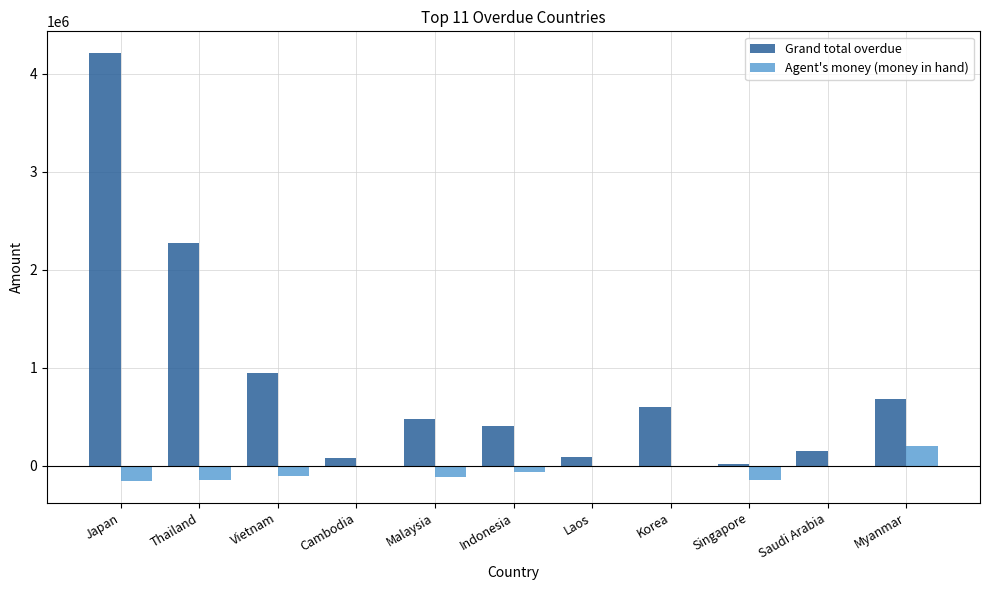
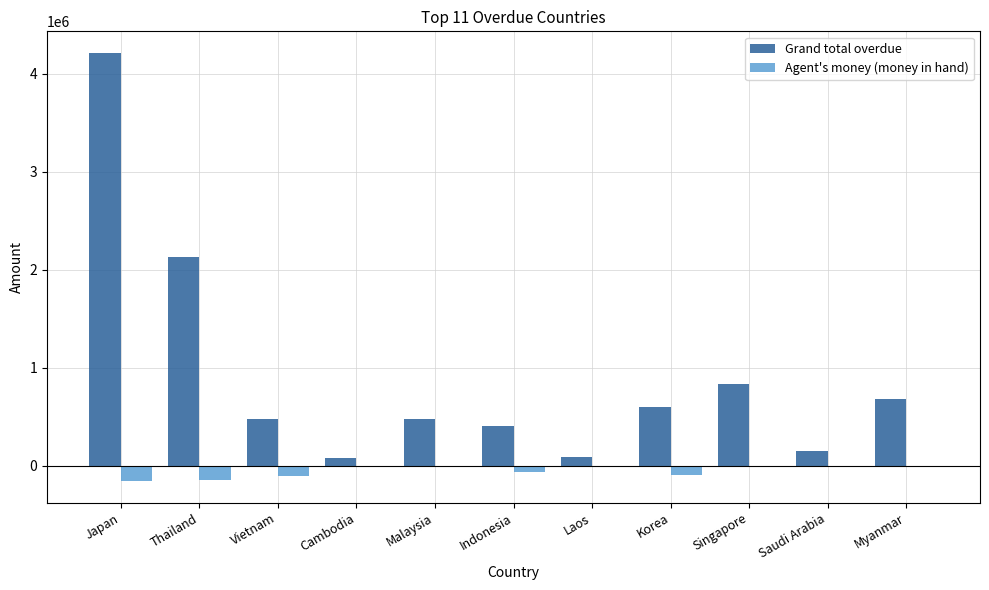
  {
    "Grand total overdue": {
      "Japan": 4200000,
-     "Thailand": 2300000,
-     "Vietnam": 900000,
+     "Thailand": 2100000,
+     "Vietnam": 500000,
      "Cambodia": 100000,
      "Malaysia": 500000,
      "Indonesia": 400000,
      "Laos": 100000,
      "Korea": 600000,
-     "Singapore": 0,
+     "Singapore": 800000,
      "Saudi Arabia": 100000,
      "Myanmar": 700000
    },
    "Agent's money (money in hand)": {
      "Japan": -200000,
      "Thailand": -100000,
      "Vietnam": -100000,
-     "Malaysia": -100000,
+     "Malaysia": 0,
      "Indonesia": -100000,
-     "Korea": 0,
-     "Singapore": -100000,
-     "Myanmar": 200000
+     "Korea": -100000,
+     "Singapore": 0,
+     "Myanmar": 0
    }
  }
